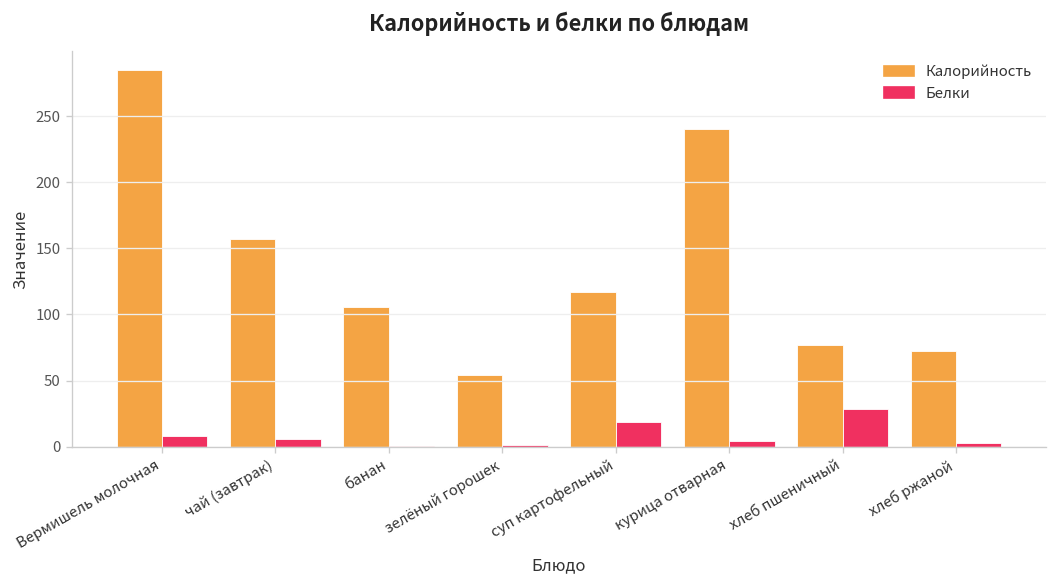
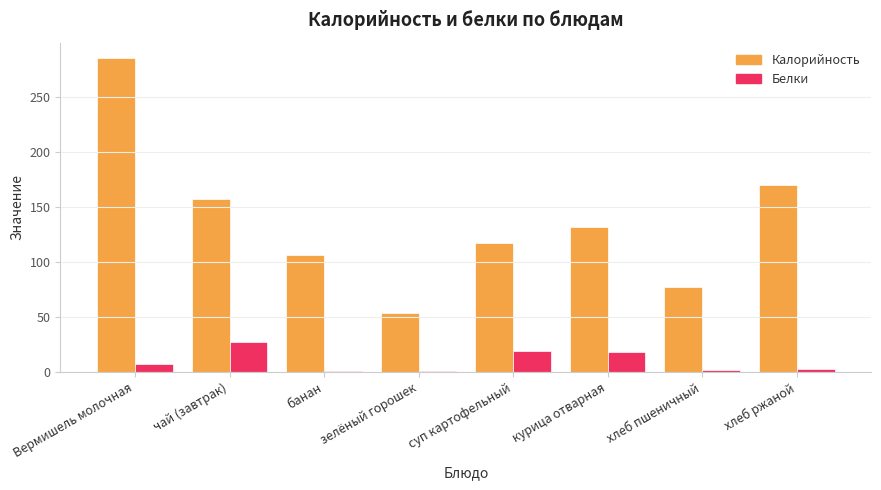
  {
    "Калорийность": {
      "Вермишель молочная": 285,
      "чай (завтрак)": 157,
      "банан": 106,
      "зелёный горошек": 54,
      "суп картофельный": 117,
-     "курица отварная": 240,
+     "курица отварная": 132,
      "хлеб пшеничный": 77,
-     "хлеб ржаной": 72
+     "хлеб ржаной": 170
    },
    "Белки": {
      "Вермишель молочная": 8,
-     "чай (завтрак)": 6,
+     "чай (завтрак)": 27,
      "суп картофельный": 19,
-     "курица отварная": 4,
-     "хлеб пшеничный": 29,
+     "курица отварная": 19,
+     "хлеб пшеничный": 2,
      "хлеб ржаной": 3
    }
  }
